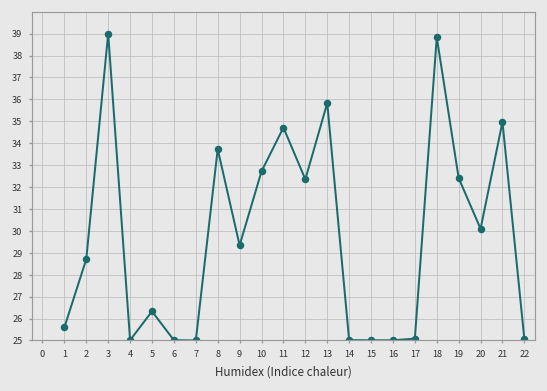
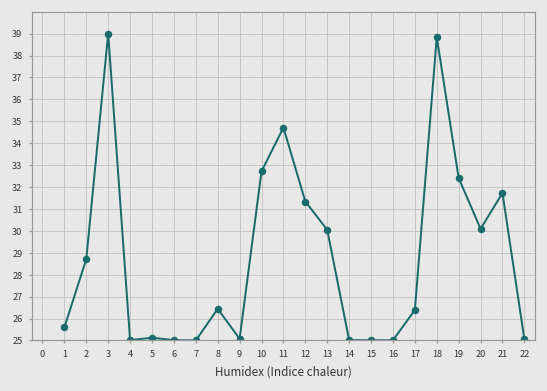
  {
    "1": 25.6,
    "2": 28.7,
    "3": 39.0,
    "4": 25.0,
-   "5": 26.3,
+   "5": 25.1,
    "6": 25.0,
    "7": 25.0,
-   "8": 33.7,
-   "9": 29.3,
+   "8": 26.4,
+   "9": 25.1,
    "10": 32.7,
    "11": 34.7,
-   "12": 32.4,
-   "13": 35.8,
+   "12": 31.3,
+   "13": 30.0,
    "14": 25.0,
    "15": 25.0,
    "16": 25.0,
-   "17": 25.1,
+   "17": 26.4,
    "18": 38.8,
    "19": 32.4,
    "20": 30.1,
-   "21": 35.0,
+   "21": 31.7,
    "22": 25.0
  }
